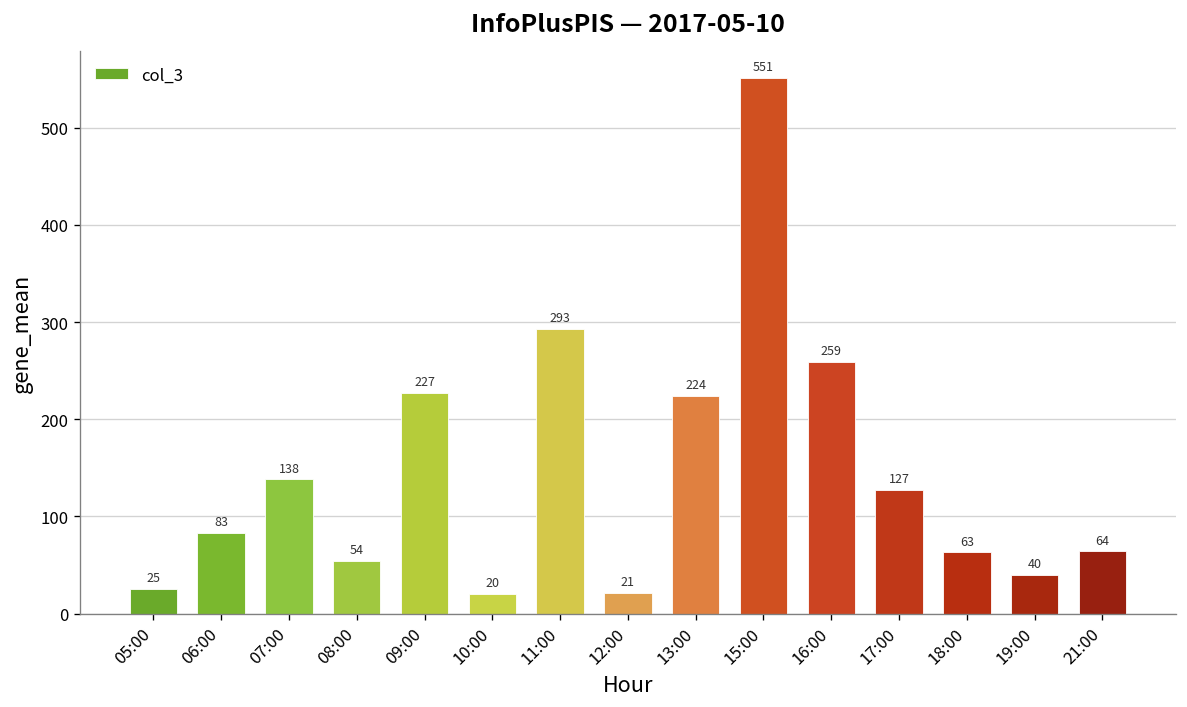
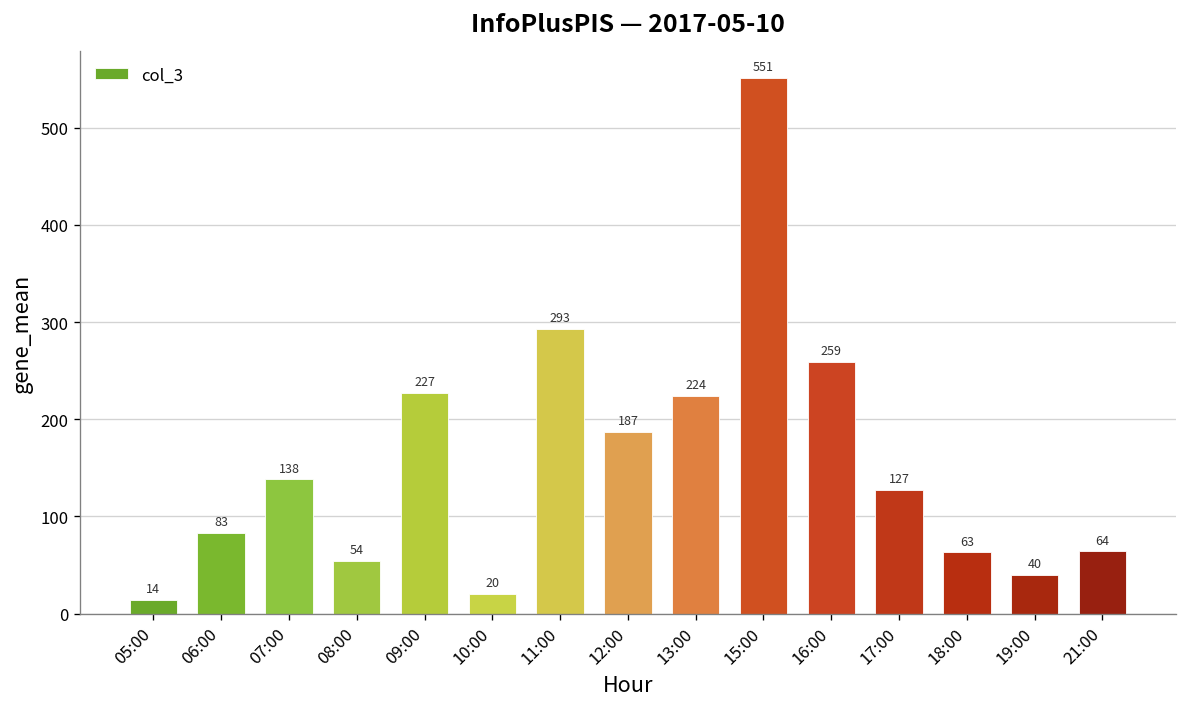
  {
-   "05:00": 25,
+   "05:00": 14,
    "06:00": 83,
    "07:00": 138,
    "08:00": 54,
    "09:00": 227,
    "10:00": 20,
    "11:00": 293,
-   "12:00": 21,
+   "12:00": 187,
    "13:00": 224,
    "15:00": 551,
    "16:00": 259,
    "17:00": 127,
    "18:00": 63,
    "19:00": 40,
    "21:00": 64
  }
